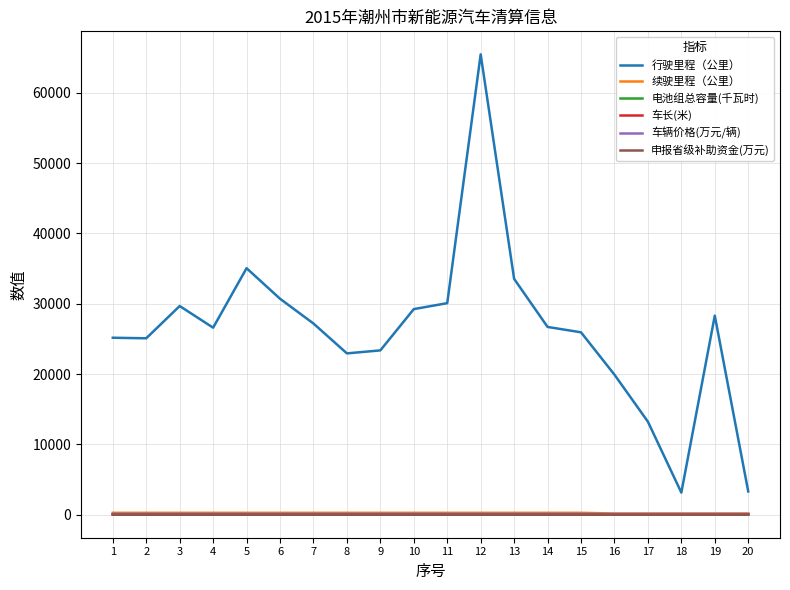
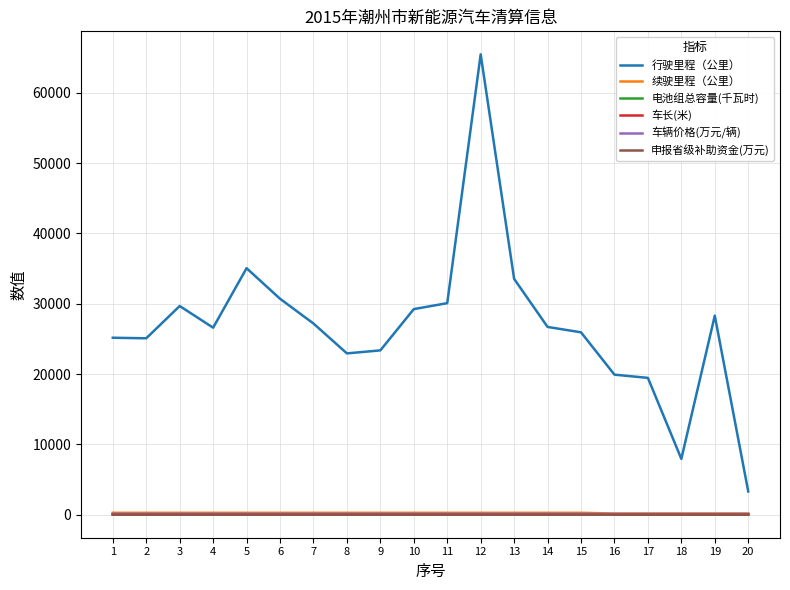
  {
    "行驶里程（公里）": {
      "1": 25000,
      "2": 25000,
      "3": 30000,
      "4": 27000,
      "5": 35000,
      "6": 31000,
      "7": 27000,
      "8": 23000,
      "9": 23000,
      "10": 29000,
      "11": 30000,
      "12": 65000,
      "13": 34000,
      "14": 27000,
      "15": 26000,
      "16": 20000,
-     "17": 13000,
-     "18": 3000,
+     "17": 19000,
+     "18": 8000,
      "19": 28000,
      "20": 3000
    }
  }
